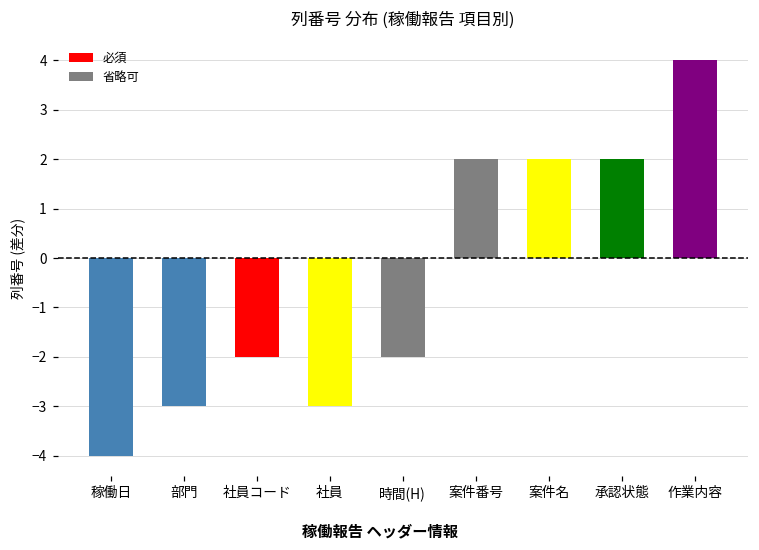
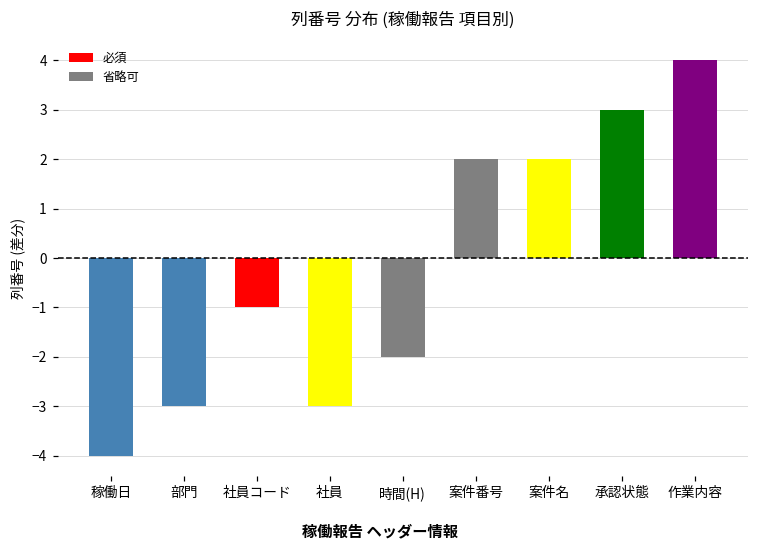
  {
    "稼働日": -4.0,
    "部門": -3.0,
-   "社員コード": -2.0,
+   "社員コード": -1.0,
    "社員": -3.0,
    "時間(H)": -2.0,
    "案件番号": 2.0,
    "案件名": 2.0,
-   "承認状態": 2.0,
+   "承認状態": 3.0,
    "作業内容": 4.0
  }
